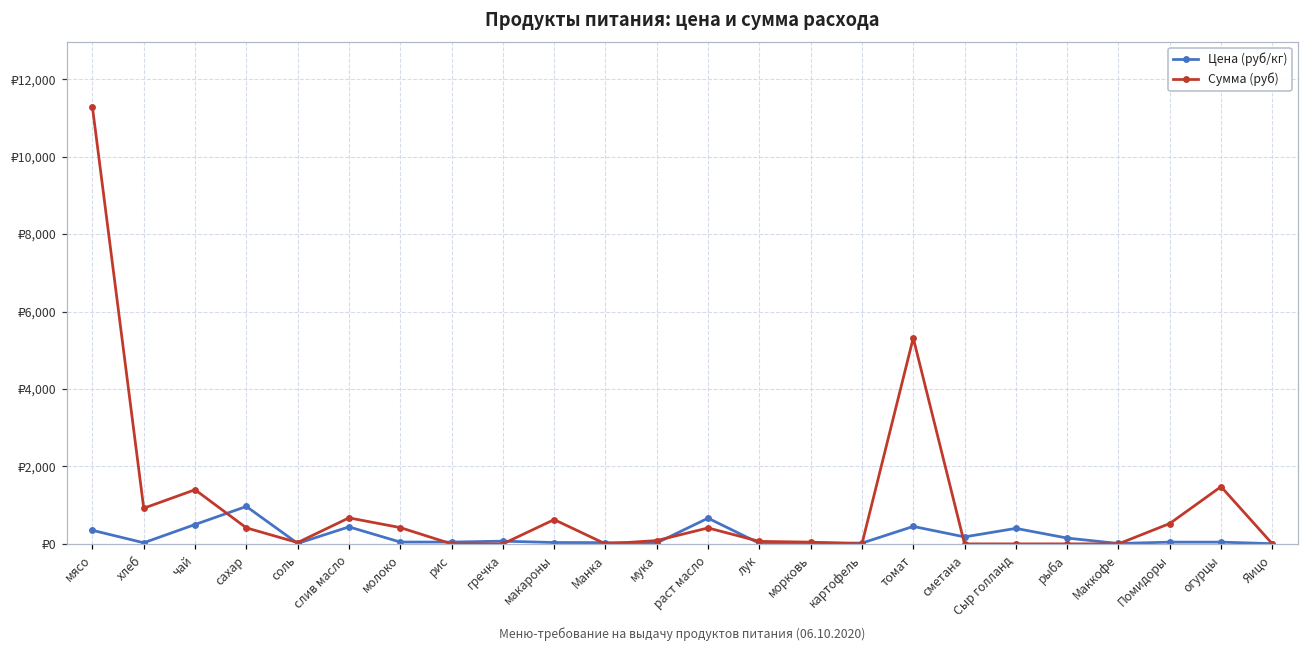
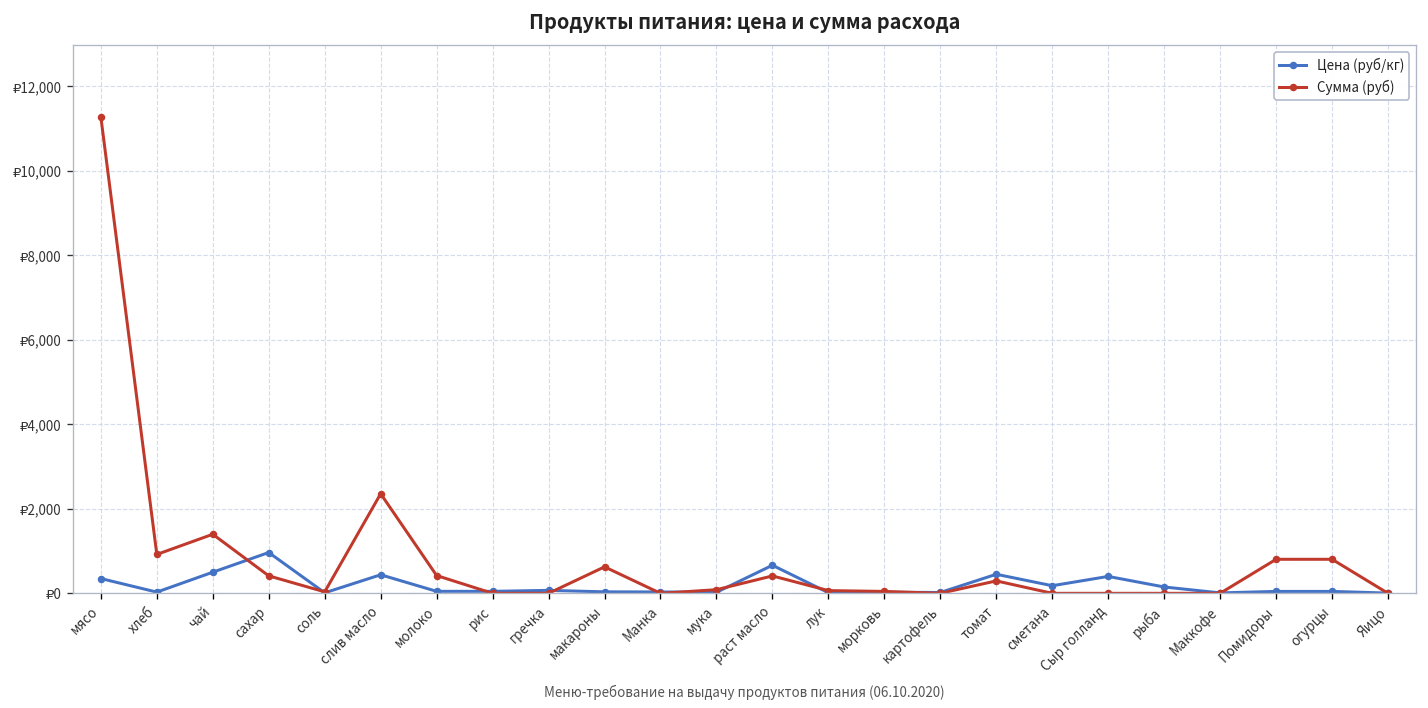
  {
    "Цена (руб/кг)": {
      "мясо": "₽400",
      "хлеб": "₽0",
      "чай": "₽500",
      "сахар": "₽1,000",
      "слив масло": "₽400",
      "молоко": "₽0",
      "макароны": "₽0",
      "раст масло": "₽700",
      "томат": "₽500",
      "сметана": "₽200",
      "Сыр голланд": "₽400",
      "рыба": "₽200",
      "Помидоры": "₽0",
      "огурцы": "₽0"
    },
    "Сумма (руб)": {
      "мясо": "₽11,300",
      "хлеб": "₽900",
      "чай": "₽1,400",
      "сахар": "₽400",
-     "слив масло": "₽700",
+     "слив масло": "₽2,400",
      "молоко": "₽400",
      "макароны": "₽600",
      "раст масло": "₽400",
-     "томат": "₽5,300",
+     "томат": "₽300",
      "сметана": "₽0",
      "Сыр голланд": "₽0",
      "рыба": "₽0",
-     "Помидоры": "₽500",
-     "огурцы": "₽1,500"
+     "Помидоры": "₽800",
+     "огурцы": "₽800"
    }
  }
